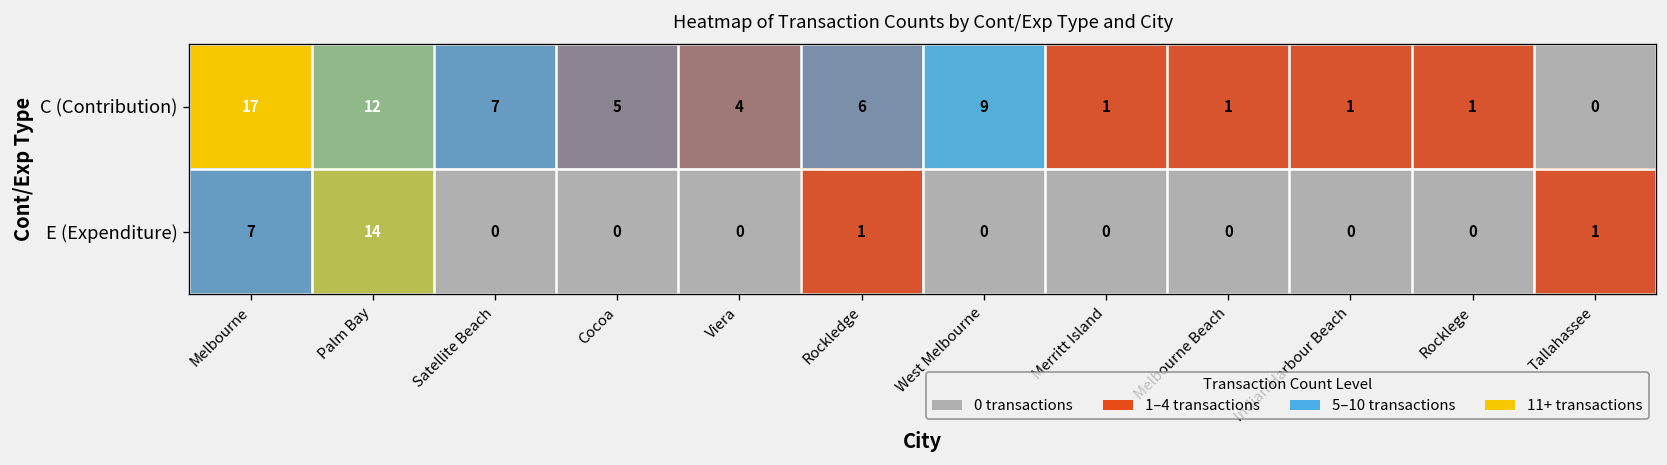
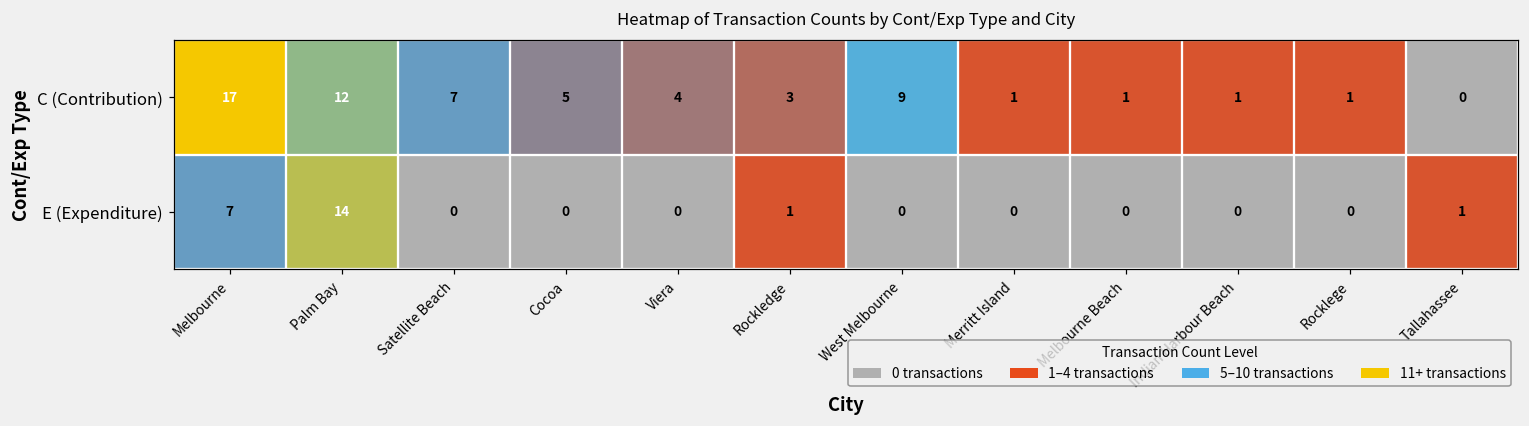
  {
    "C (Contribution)": {
      "Melbourne": 17,
      "Palm Bay": 12,
      "Satellite Beach": 7,
      "Cocoa": 5,
      "Viera": 4,
-     "Rockledge": 6,
+     "Rockledge": 3,
      "West Melbourne": 9,
      "Merritt Island": 1,
      "Melbourne Beach": 1,
      "Indian Harbour Beach": 1,
      "Rocklege": 1,
      "Tallahassee": 0
    },
    "E (Expenditure)": {
      "Melbourne": 7,
      "Palm Bay": 14,
      "Satellite Beach": 0,
      "Cocoa": 0,
      "Viera": 0,
      "Rockledge": 1,
      "West Melbourne": 0,
      "Merritt Island": 0,
      "Melbourne Beach": 0,
      "Indian Harbour Beach": 0,
      "Rocklege": 0,
      "Tallahassee": 1
    }
  }
